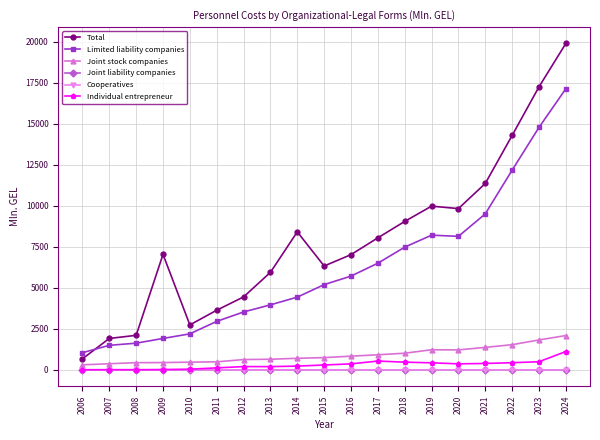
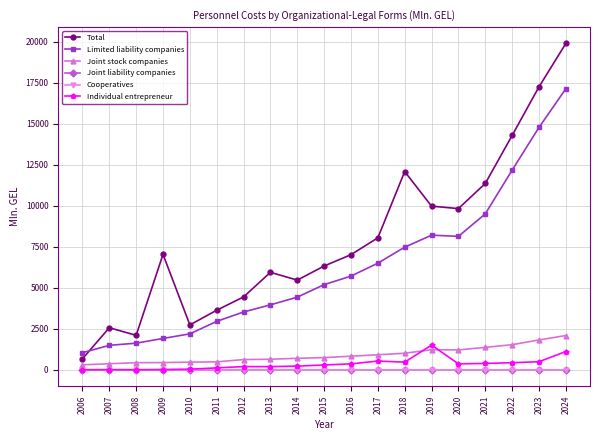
  {
    "Total": {
      "2006": 700,
-     "2007": 1900,
+     "2007": 2600,
      "2008": 2100,
      "2009": 7000,
      "2010": 2700,
      "2011": 3600,
      "2012": 4400,
      "2013": 5900,
-     "2014": 8400,
+     "2014": 5500,
      "2015": 6300,
      "2016": 7000,
      "2017": 8000,
-     "2018": 9000,
+     "2018": 12100,
      "2019": 10000,
      "2020": 9800,
      "2021": 11400,
      "2022": 14300,
      "2023": 17200,
      "2024": 19900
    },
    "Limited liability companies": {
      "2006": 1000,
      "2007": 1500,
      "2008": 1600,
      "2009": 1900,
      "2010": 2200,
      "2011": 3000,
      "2012": 3500,
      "2013": 4000,
      "2014": 4400,
      "2015": 5200,
      "2016": 5700,
      "2017": 6500,
      "2018": 7500,
      "2019": 8200,
      "2020": 8100,
      "2021": 9500,
      "2022": 12200,
      "2023": 14800,
      "2024": 17100
    },
    "Individual entrepreneur": {
      "2012": 200,
      "2013": 200,
      "2014": 200,
      "2015": 300,
      "2016": 400,
      "2017": 500,
      "2018": 500,
-     "2019": 400,
+     "2019": 1500,
      "2020": 400,
      "2021": 400,
      "2022": 400,
      "2023": 500,
      "2024": 1100
    }
  }
